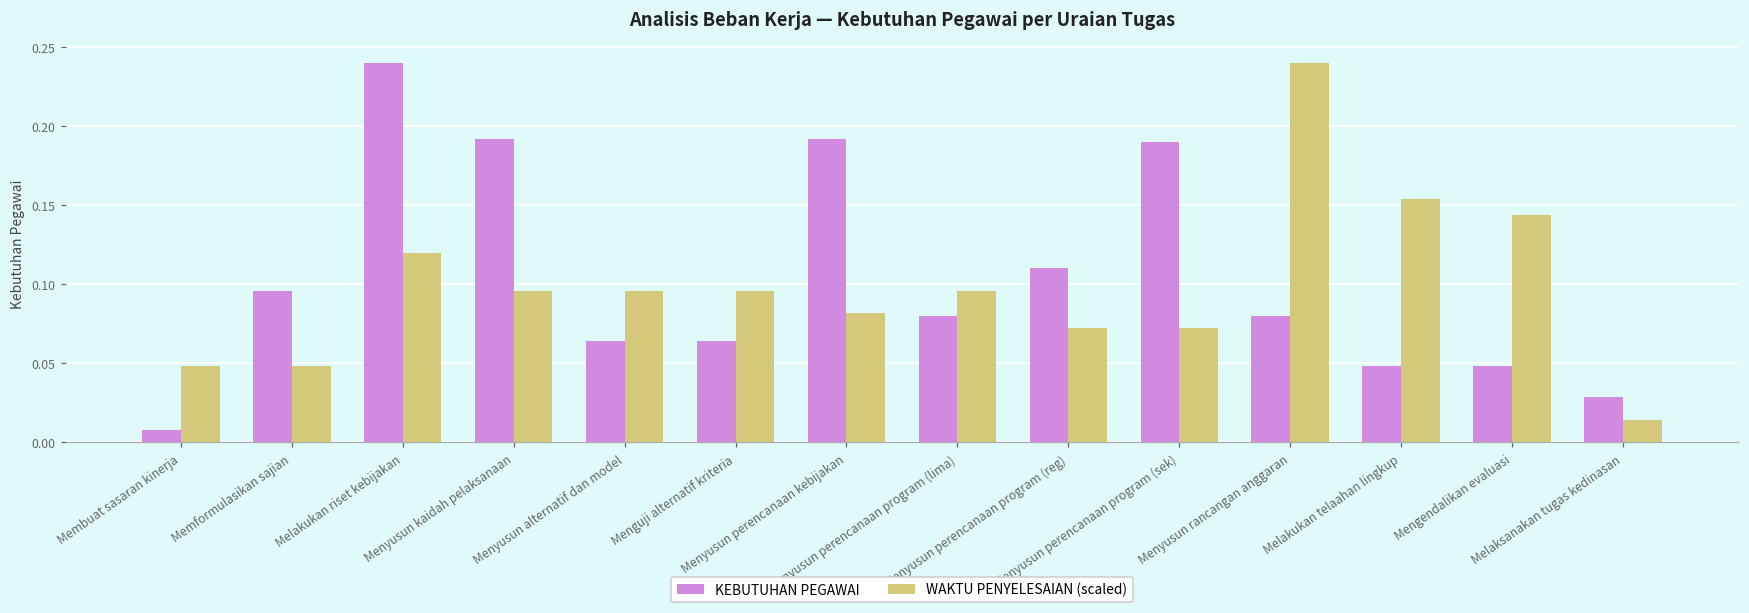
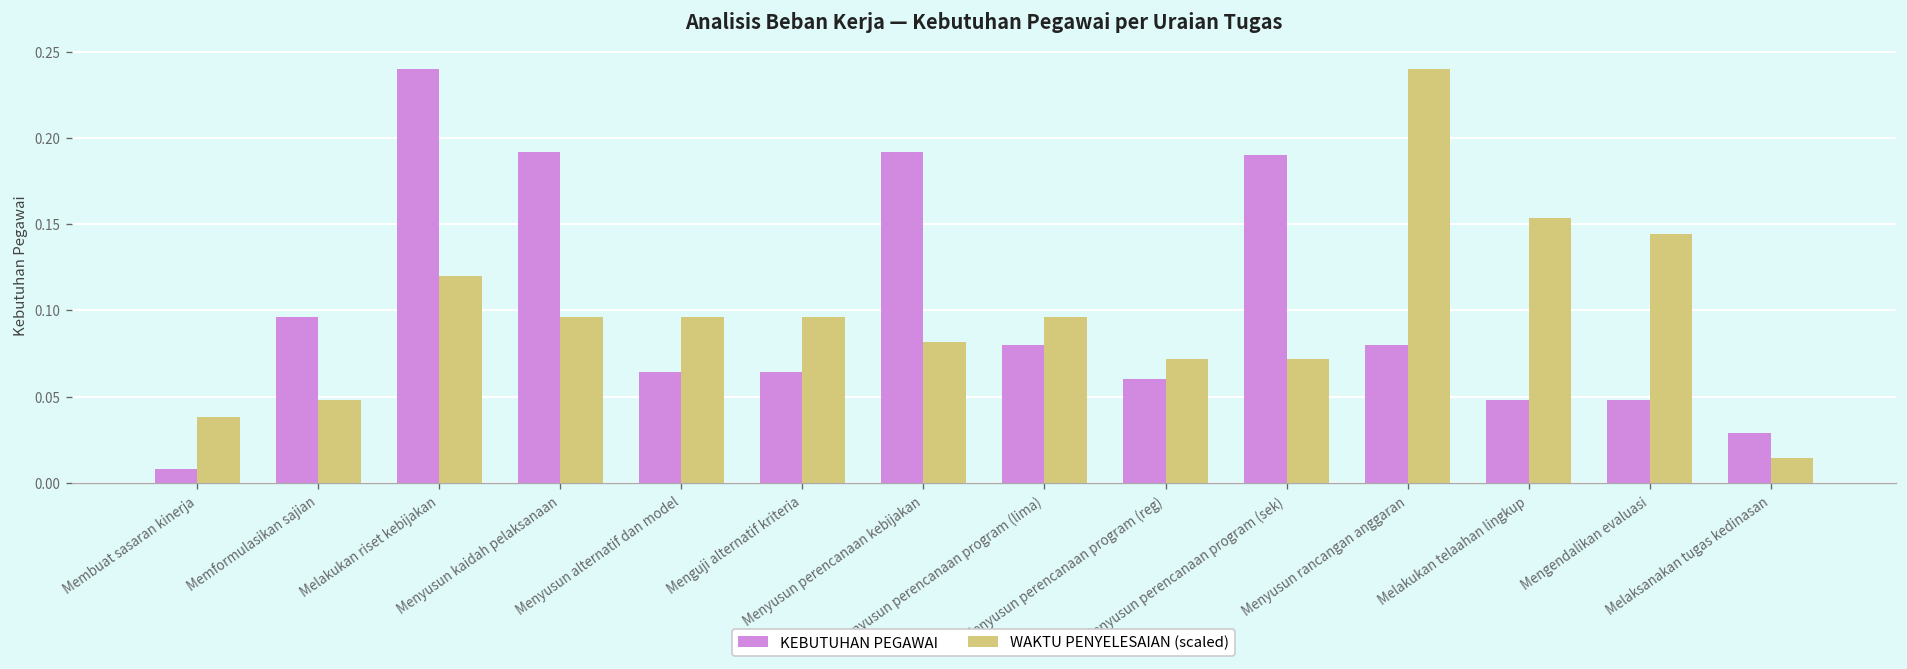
  {
    "KEBUTUHAN PEGAWAI": {
      "Membuat sasaran kinerja": 0.008,
      "Memformulasikan sajian": 0.096,
      "Melakukan riset kebijakan": 0.24,
      "Menyusun kaidah pelaksanaan": 0.192,
      "Menyusun alternatif dan model": 0.064,
      "Menguji alternatif kriteria": 0.064,
      "Menyusun perencanaan kebijakan": 0.192,
      "Menyusun perencanaan program (lima)": 0.08,
-     "Menyusun perencanaan program (reg)": 0.11,
+     "Menyusun perencanaan program (reg)": 0.06,
      "Menyusun perencanaan program (sek)": 0.19,
      "Menyusun rancangan anggaran": 0.08,
      "Melakukan telaahan lingkup": 0.048,
      "Mengendalikan evaluasi": 0.048,
      "Melaksanakan tugas kedinasan": 0.03
    },
    "WAKTU PENYELESAIAN (scaled)": {
-     "Membuat sasaran kinerja": 0.048,
+     "Membuat sasaran kinerja": 0.038,
      "Memformulasikan sajian": 0.048,
      "Melakukan riset kebijakan": 0.120,
      "Menyusun kaidah pelaksanaan": 0.096,
      "Menyusun alternatif dan model": 0.096,
      "Menguji alternatif kriteria": 0.096,
      "Menyusun perencanaan kebijakan": 0.082,
      "Menyusun perencanaan program (lima)": 0.096,
      "Menyusun perencanaan program (reg)": 0.072,
      "Menyusun perencanaan program (sek)": 0.072,
      "Menyusun rancangan anggaran": 0.240,
      "Melakukan telaahan lingkup": 0.154,
      "Mengendalikan evaluasi": 0.144,
      "Melaksanakan tugas kedinasan": 0.014
    }
  }
